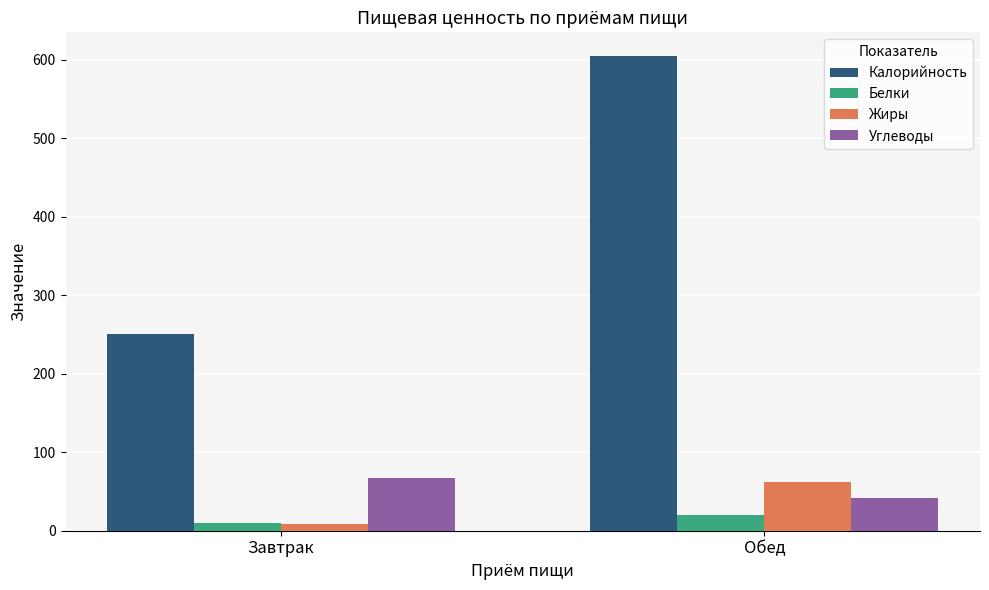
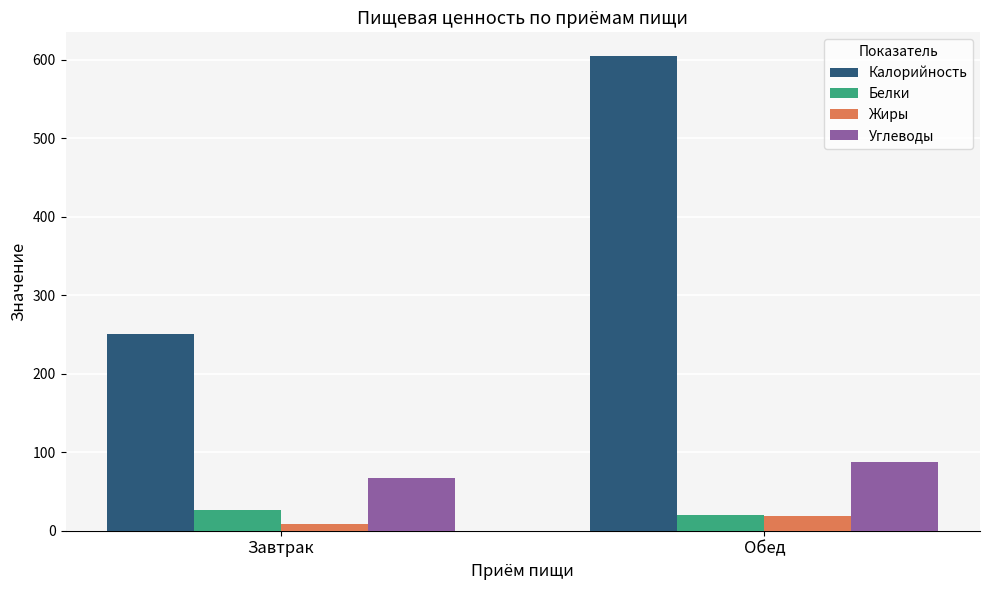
  {
    "Калорийность": {
      "Завтрак": 250,
      "Обед": 600
    },
    "Белки": {
-     "Завтрак": 10,
+     "Завтрак": 30,
      "Обед": 20
    },
    "Жиры": {
      "Завтрак": 10,
-     "Обед": 60
+     "Обед": 20
    },
    "Углеводы": {
      "Завтрак": 70,
-     "Обед": 40
+     "Обед": 90
    }
  }
